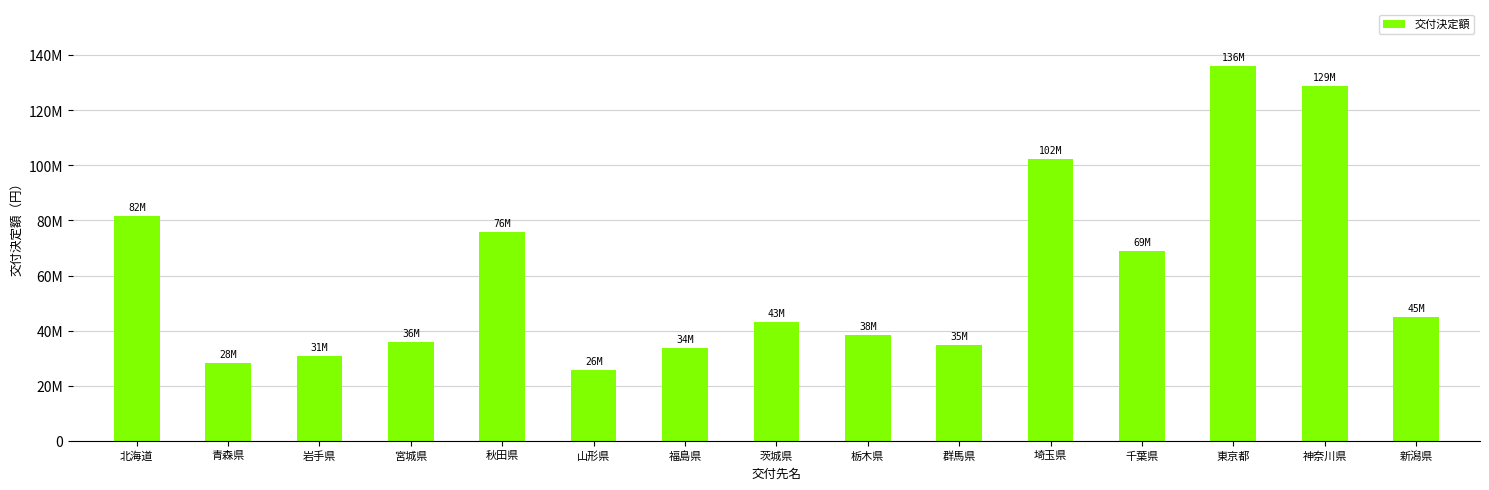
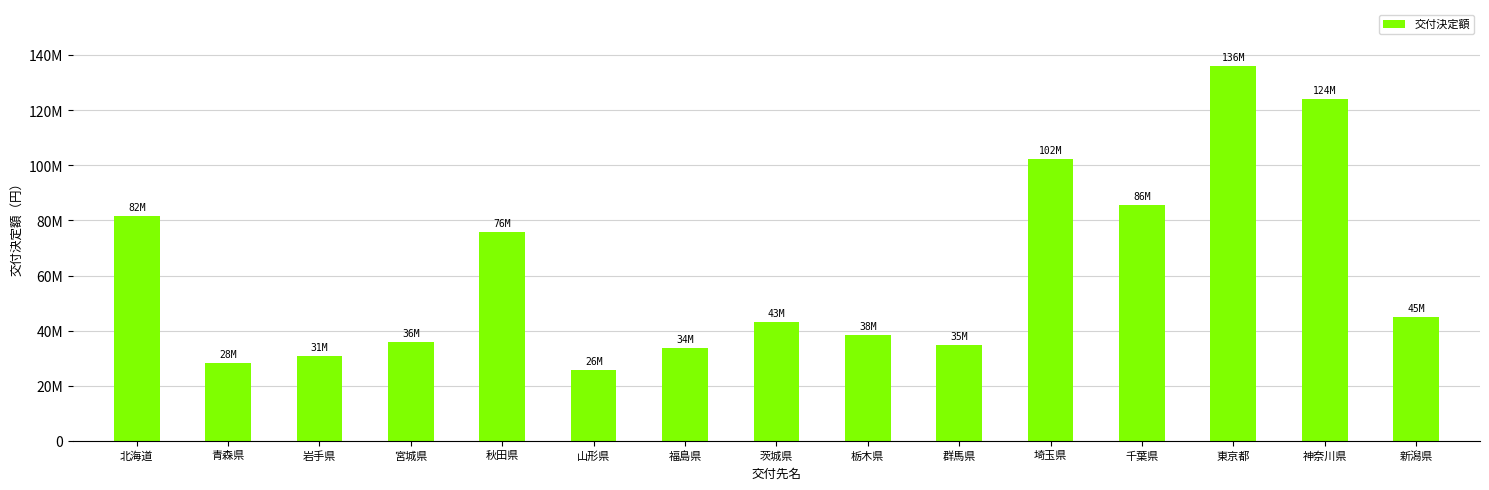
  {
    "北海道": "82M",
    "青森県": "28M",
    "岩手県": "31M",
    "宮城県": "36M",
    "秋田県": "76M",
    "山形県": "26M",
    "福島県": "34M",
    "茨城県": "43M",
    "栃木県": "38M",
    "群馬県": "35M",
    "埼玉県": "102M",
-   "千葉県": "69M",
+   "千葉県": "86M",
    "東京都": "136M",
-   "神奈川県": "129M",
+   "神奈川県": "124M",
    "新潟県": "45M"
  }
